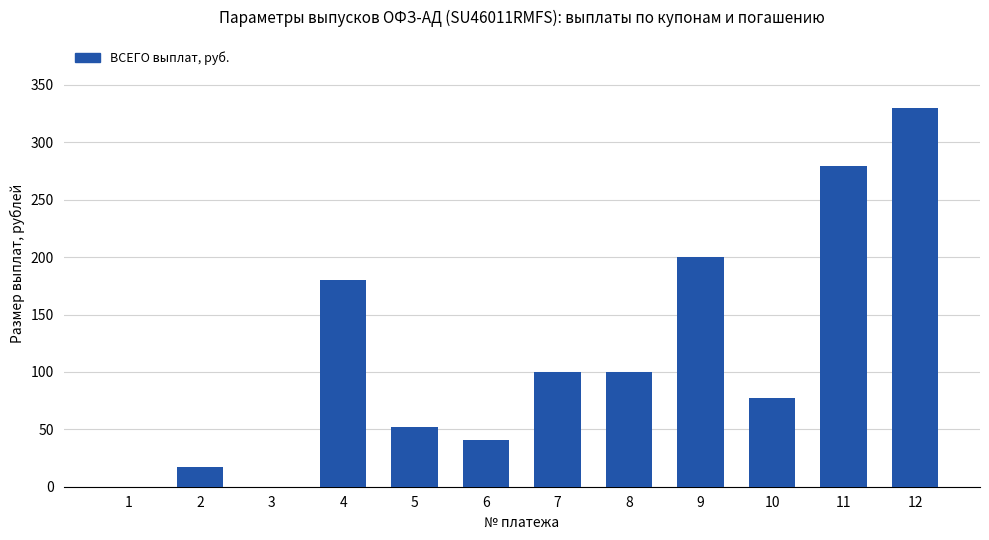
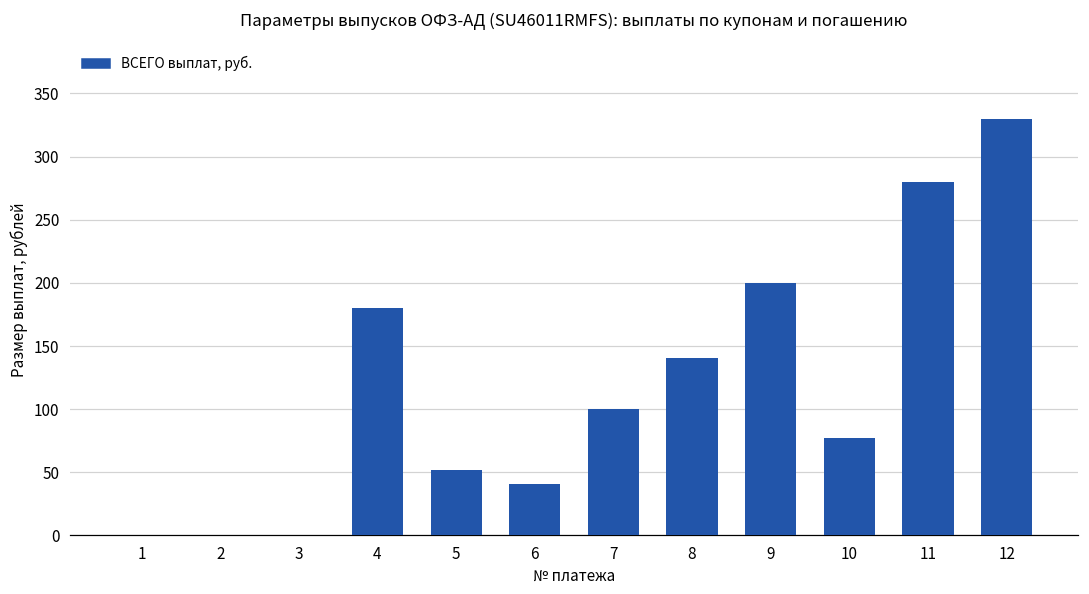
  {
    "1": 0,
-   "2": 17,
+   "2": 0,
    "3": 0,
    "4": 180,
    "5": 52,
    "6": 41,
    "7": 100,
-   "8": 100,
+   "8": 141,
    "9": 200,
    "10": 77,
    "11": 280,
    "12": 330
  }
